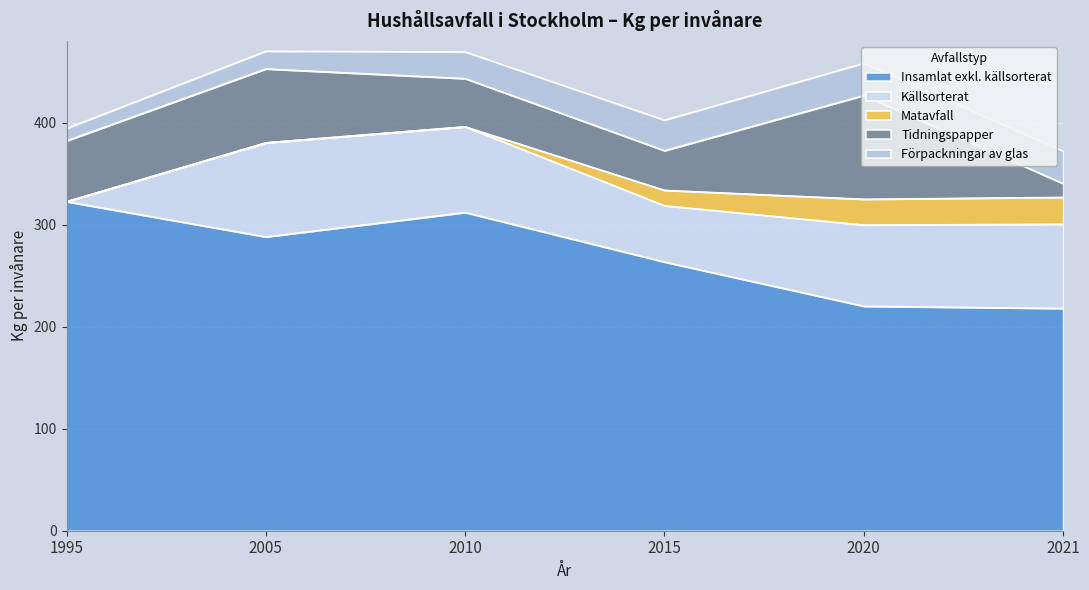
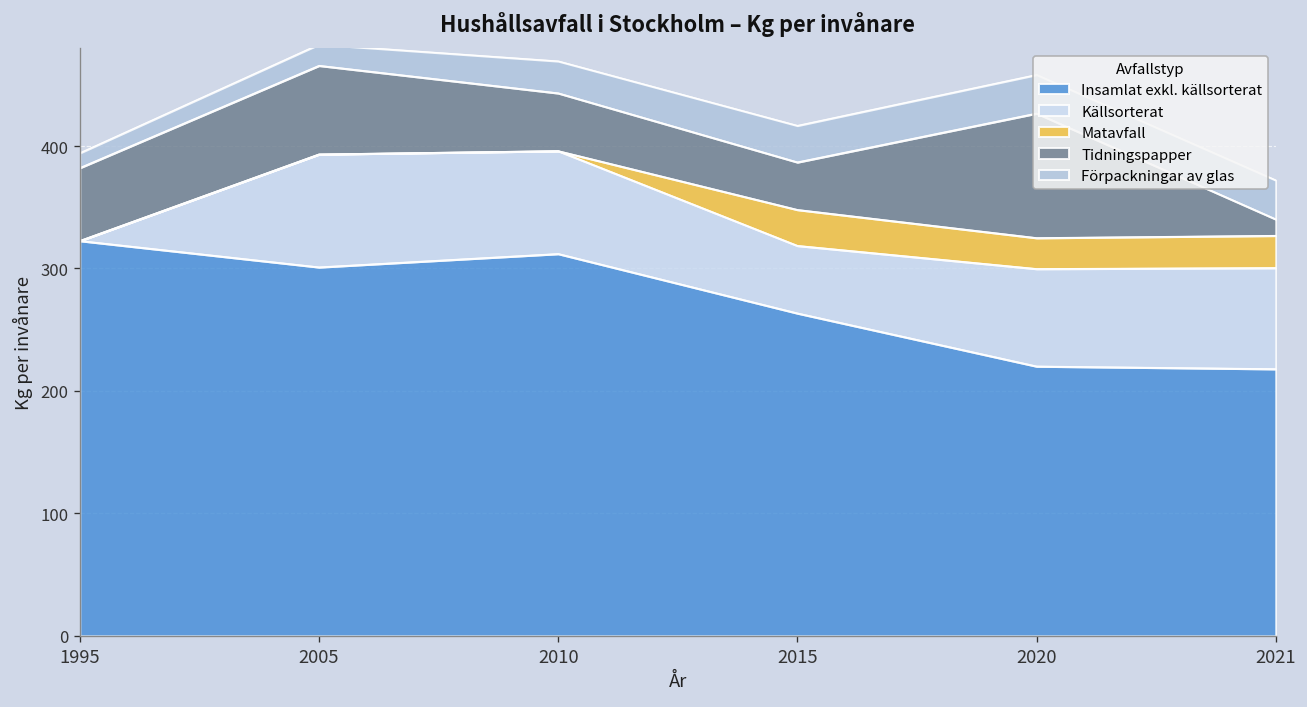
  {
    "Insamlat exkl. källsorterat": {
-     "2005": 288,
+     "2005": 301,
      "2010": 312,
      "2015": 263,
      "2020": 220,
      "2021": 218
    },
    "Matavfall": {
-     "2015": 15,
+     "2015": 29,
      "2020": 25,
      "2021": 26
    },
    "Tidningspapper": {
      "1995": 60,
      "2005": 72,
      "2010": 47,
      "2015": 39,
      "2021": 13
    }
  }
